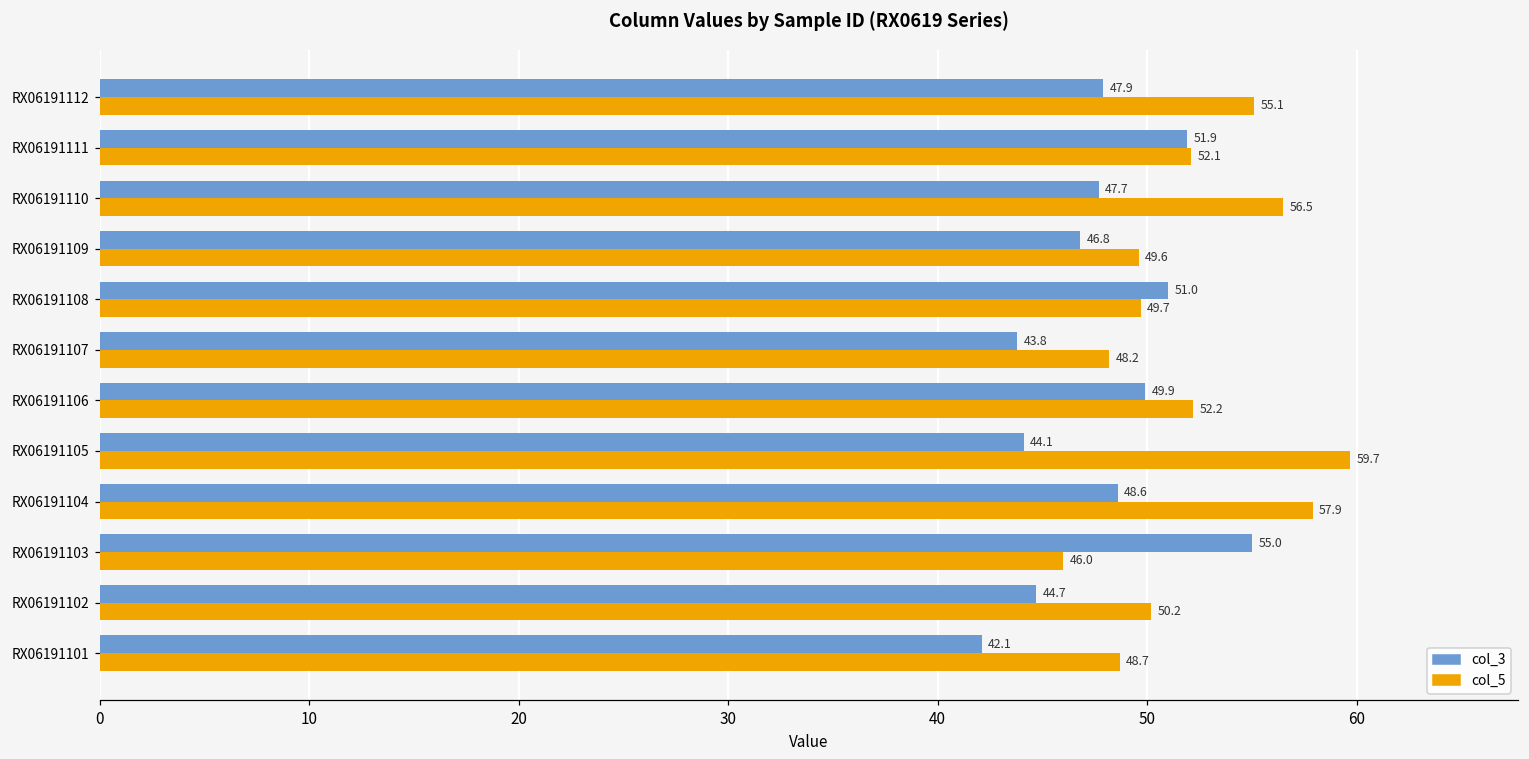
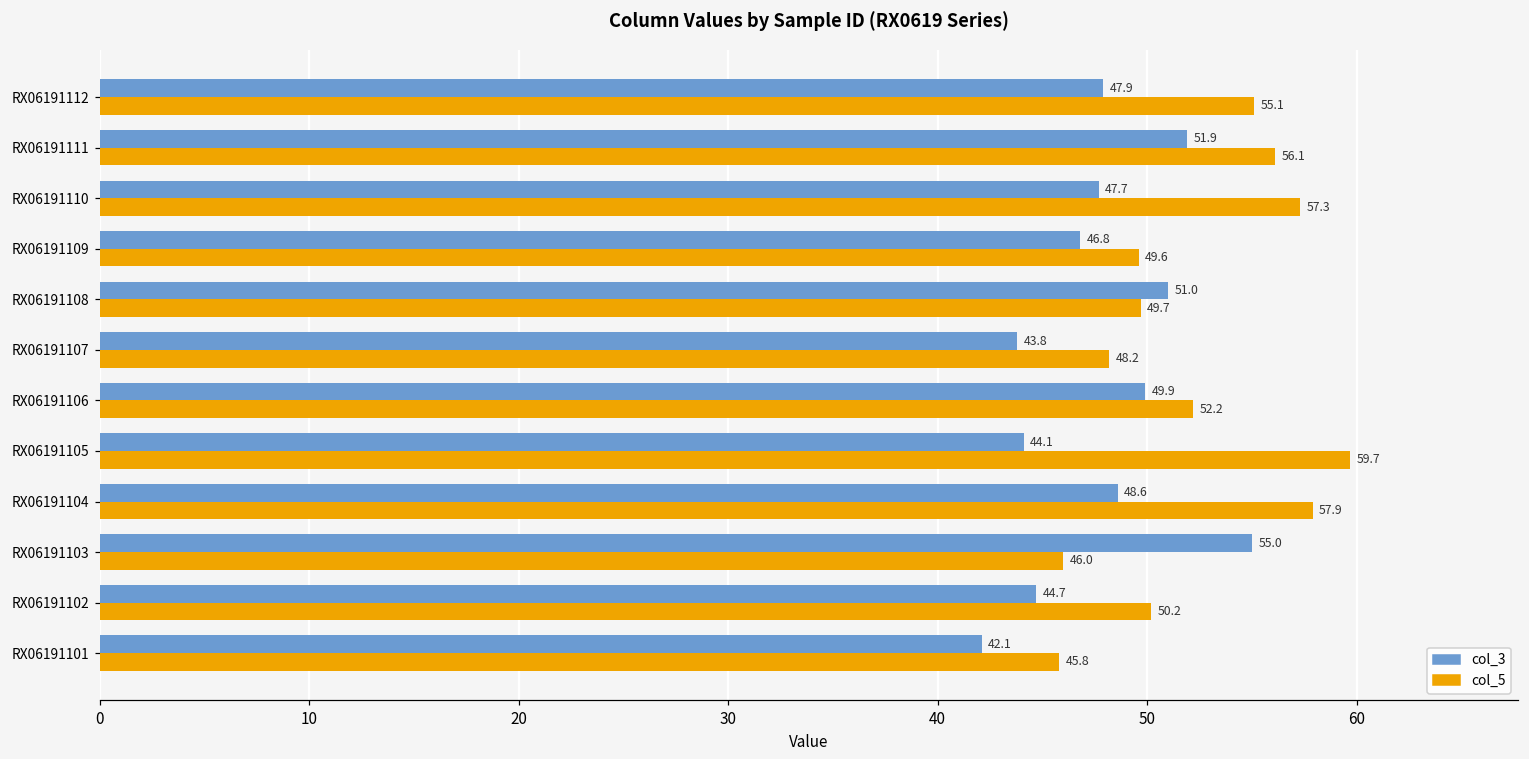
  {
    "col_3": {
      "RX06191112": 47.9,
      "RX06191111": 51.9,
      "RX06191110": 47.7,
      "RX06191109": 46.8,
      "RX06191108": 51.0,
      "RX06191107": 43.8,
      "RX06191106": 49.9,
      "RX06191105": 44.1,
      "RX06191104": 48.6,
      "RX06191103": 55.0,
      "RX06191102": 44.7,
      "RX06191101": 42.1
    },
    "col_5": {
      "RX06191112": 55.1,
-     "RX06191111": 52.1,
-     "RX06191110": 56.5,
+     "RX06191111": 56.1,
+     "RX06191110": 57.3,
      "RX06191109": 49.6,
      "RX06191108": 49.7,
      "RX06191107": 48.2,
      "RX06191106": 52.2,
      "RX06191105": 59.7,
      "RX06191104": 57.9,
      "RX06191103": 46.0,
      "RX06191102": 50.2,
-     "RX06191101": 48.7
+     "RX06191101": 45.8
    }
  }
